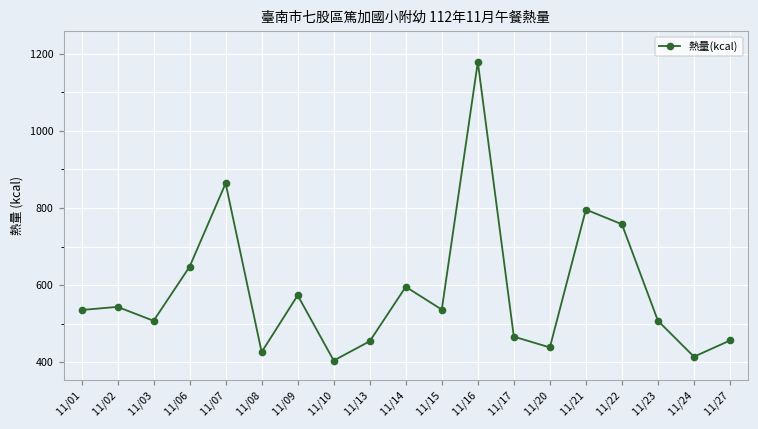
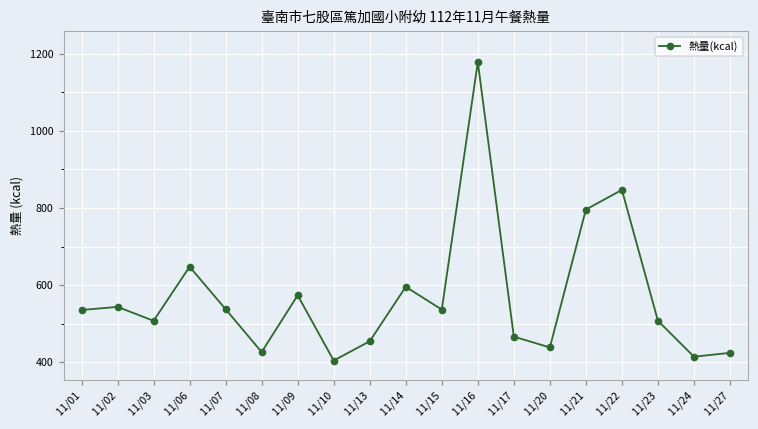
  {
    "11/01": 540,
    "11/02": 540,
    "11/03": 510,
    "11/06": 650,
-   "11/07": 860,
+   "11/07": 540,
    "11/08": 430,
    "11/09": 570,
    "11/10": 410,
    "11/13": 460,
    "11/14": 600,
    "11/15": 540,
    "11/16": 1180,
    "11/17": 470,
    "11/20": 440,
    "11/21": 800,
-   "11/22": 760,
+   "11/22": 850,
    "11/23": 510,
    "11/24": 420,
-   "11/27": 460
+   "11/27": 430
  }
